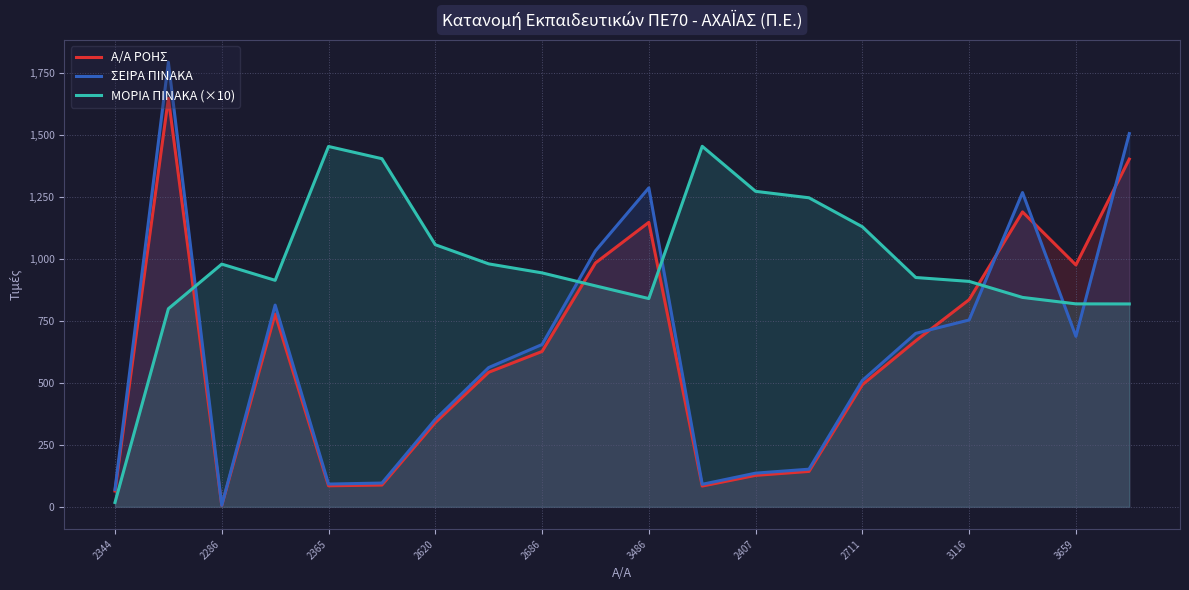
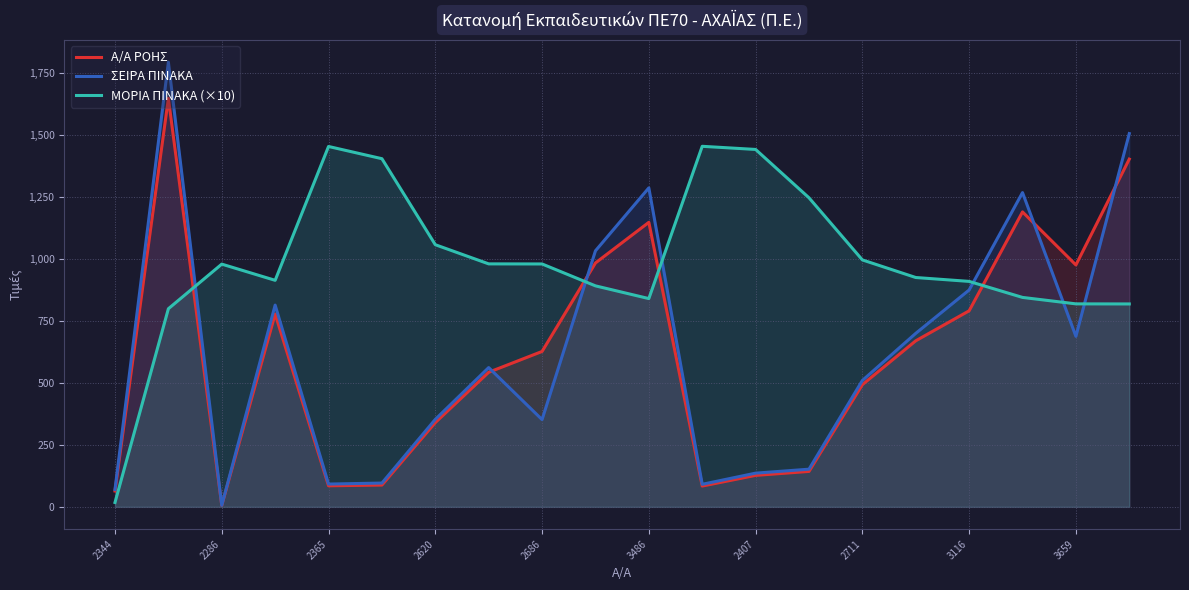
  {
    "Α/Α ΡΟΗΣ": {
      "2620": "340",
      "2686": "630",
      "3486": "1,150",
      "2711": "490",
-     "3116": "840",
+     "3116": "790",
      "3659": "980"
    },
    "ΣΕΙΡΑ ΠΙΝΑΚΑ": {
      "2620": "350",
-     "2686": "660",
+     "2686": "350",
      "3486": "1,290",
      "2711": "510",
-     "3116": "750",
+     "3116": "880",
      "3659": "690"
    },
    "ΜΟΡΙΑ ΠΙΝΑΚΑ (×10)": {
      "2344": "20",
      "2286": "980",
      "2365": "1,450",
      "2620": "1,060",
-     "2686": "940",
+     "2686": "980",
      "3486": "840",
-     "2407": "1,270",
-     "2711": "1,130",
+     "2407": "1,440",
+     "2711": "1,000",
      "3116": "910",
      "3659": "820"
    }
  }
